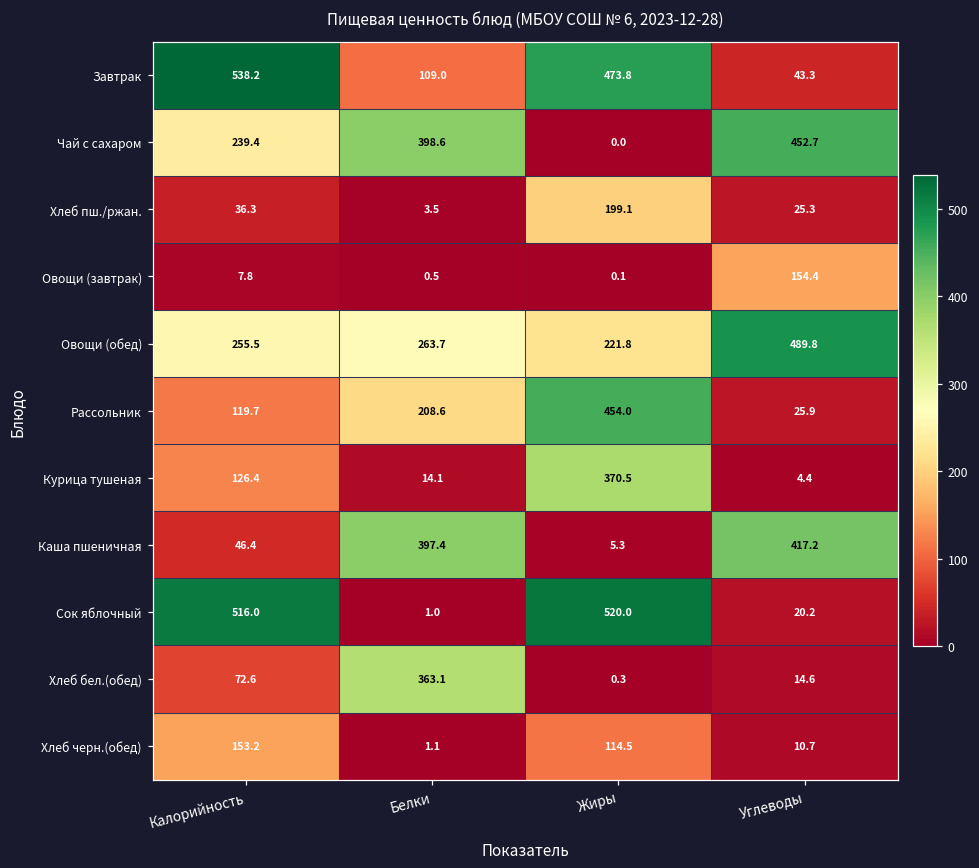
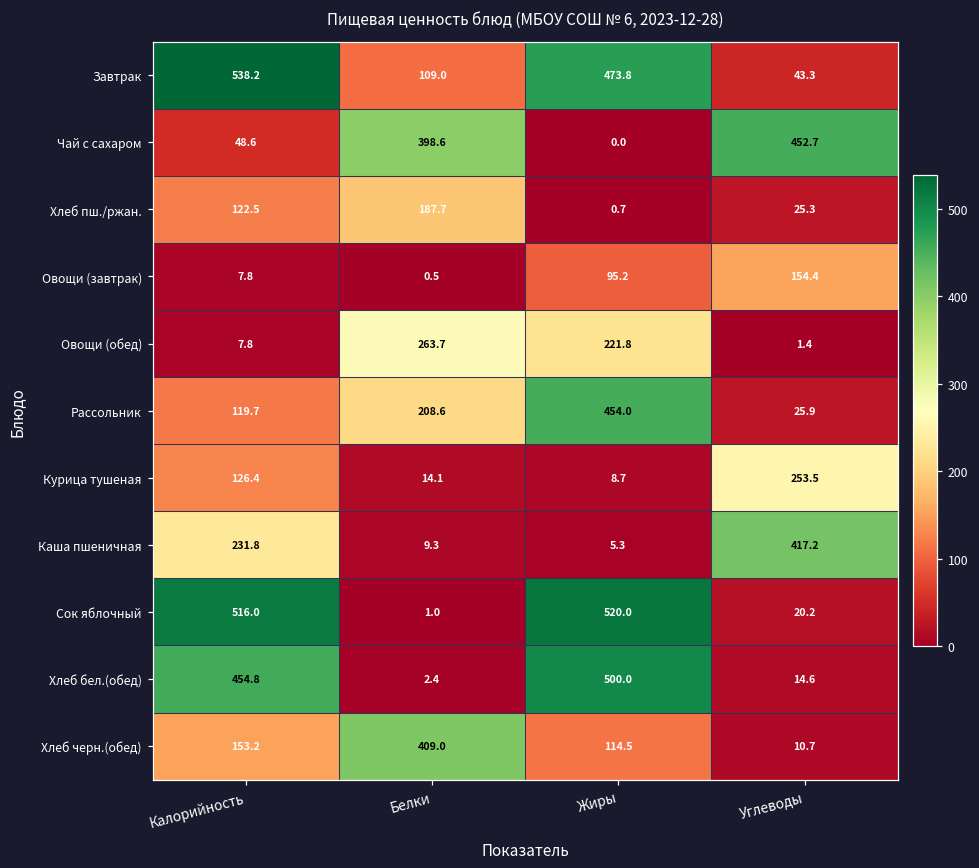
  {
    "Завтрак": {
      "Калорийность": 538.2,
      "Белки": 109.0,
      "Жиры": 473.8,
      "Углеводы": 43.3
    },
    "Чай с сахаром": {
-     "Калорийность": 239.4,
+     "Калорийность": 48.6,
      "Белки": 398.6,
      "Жиры": 0.0,
      "Углеводы": 452.7
    },
    "Хлеб пш./ржан.": {
-     "Калорийность": 36.3,
-     "Белки": 3.5,
-     "Жиры": 199.1,
+     "Калорийность": 122.5,
+     "Белки": 187.7,
+     "Жиры": 0.7,
      "Углеводы": 25.3
    },
    "Овощи (завтрак)": {
      "Калорийность": 7.8,
      "Белки": 0.5,
-     "Жиры": 0.1,
+     "Жиры": 95.2,
      "Углеводы": 154.4
    },
    "Овощи (обед)": {
-     "Калорийность": 255.5,
+     "Калорийность": 7.8,
      "Белки": 263.7,
      "Жиры": 221.8,
-     "Углеводы": 489.8
+     "Углеводы": 1.4
    },
    "Рассольник": {
      "Калорийность": 119.7,
      "Белки": 208.6,
      "Жиры": 454.0,
      "Углеводы": 25.9
    },
    "Курица тушеная": {
      "Калорийность": 126.4,
      "Белки": 14.1,
-     "Жиры": 370.5,
-     "Углеводы": 4.4
+     "Жиры": 8.7,
+     "Углеводы": 253.5
    },
    "Каша пшеничная": {
-     "Калорийность": 46.4,
-     "Белки": 397.4,
+     "Калорийность": 231.8,
+     "Белки": 9.3,
      "Жиры": 5.3,
      "Углеводы": 417.2
    },
    "Сок яблочный": {
      "Калорийность": 516.0,
      "Белки": 1.0,
      "Жиры": 520.0,
      "Углеводы": 20.2
    },
    "Хлеб бел.(обед)": {
-     "Калорийность": 72.6,
-     "Белки": 363.1,
-     "Жиры": 0.3,
+     "Калорийность": 454.8,
+     "Белки": 2.4,
+     "Жиры": 500.0,
      "Углеводы": 14.6
    },
    "Хлеб черн.(обед)": {
      "Калорийность": 153.2,
-     "Белки": 1.1,
+     "Белки": 409.0,
      "Жиры": 114.5,
      "Углеводы": 10.7
    }
  }
